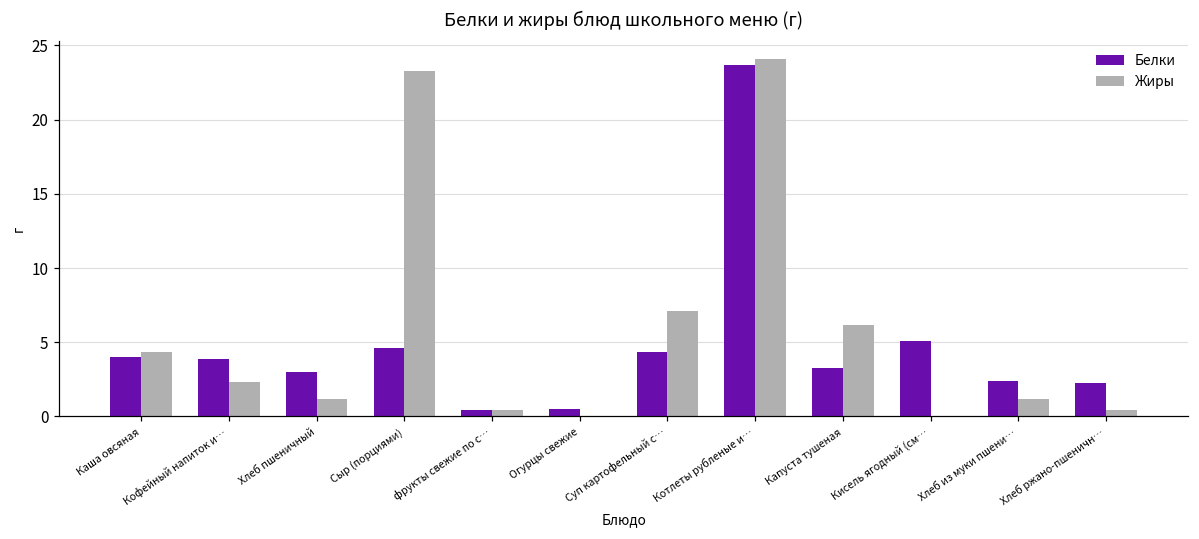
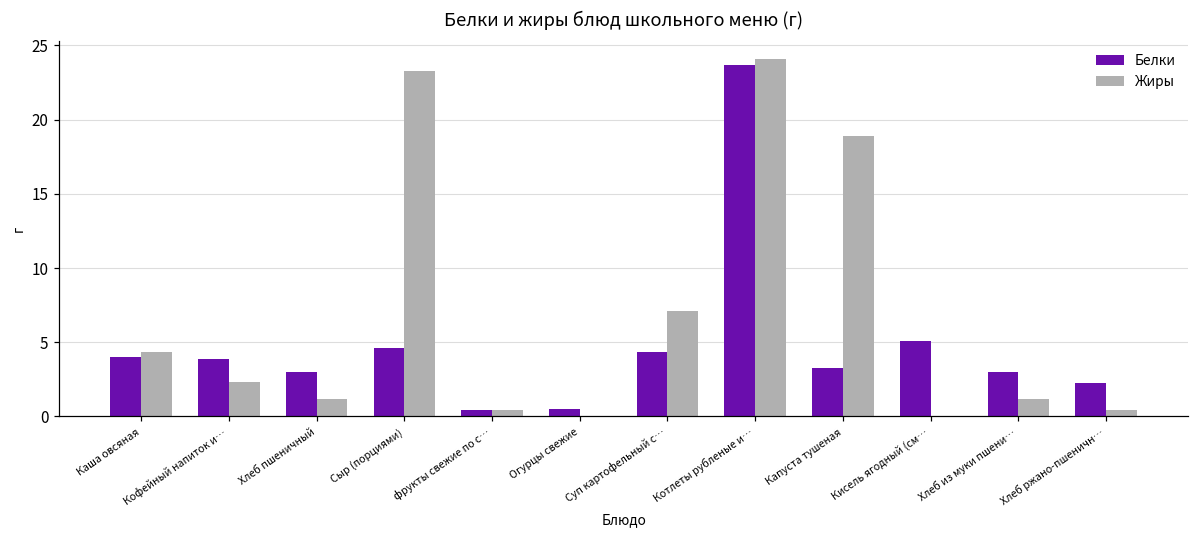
  {
    "Белки": {
      "Каша овсяная": 4.0,
      "Кофейный напиток и…": 3.9,
      "Хлеб пшеничный": 3.0,
      "Сыр (порциями)": 4.6,
      "фрукты свежие по с…": 0.4,
      "Огурцы свежие": 0.5,
      "Суп картофельный с…": 4.4,
      "Котлеты рубленые и…": 23.7,
      "Капуста тушеная": 3.2,
      "Кисель ягодный (см…": 5.1,
-     "Хлеб из муки пшени…": 2.4,
+     "Хлеб из муки пшени…": 3.0,
      "Хлеб ржано-пшеничн…": 2.2
    },
    "Жиры": {
      "Каша овсяная": 4.4,
      "Кофейный напиток и…": 2.3,
      "Хлеб пшеничный": 1.2,
      "Сыр (порциями)": 23.3,
      "фрукты свежие по с…": 0.4,
      "Суп картофельный с…": 7.1,
      "Котлеты рубленые и…": 24.1,
-     "Капуста тушеная": 6.2,
+     "Капуста тушеная": 18.9,
      "Хлеб из муки пшени…": 1.2,
      "Хлеб ржано-пшеничн…": 0.4
    }
  }
